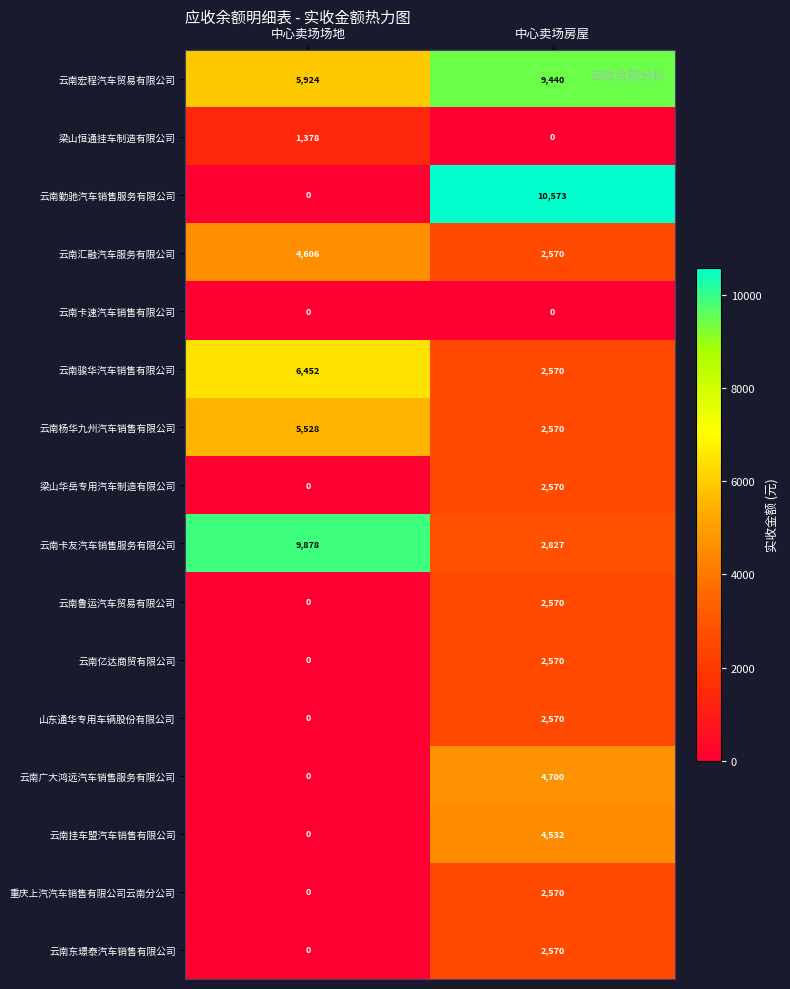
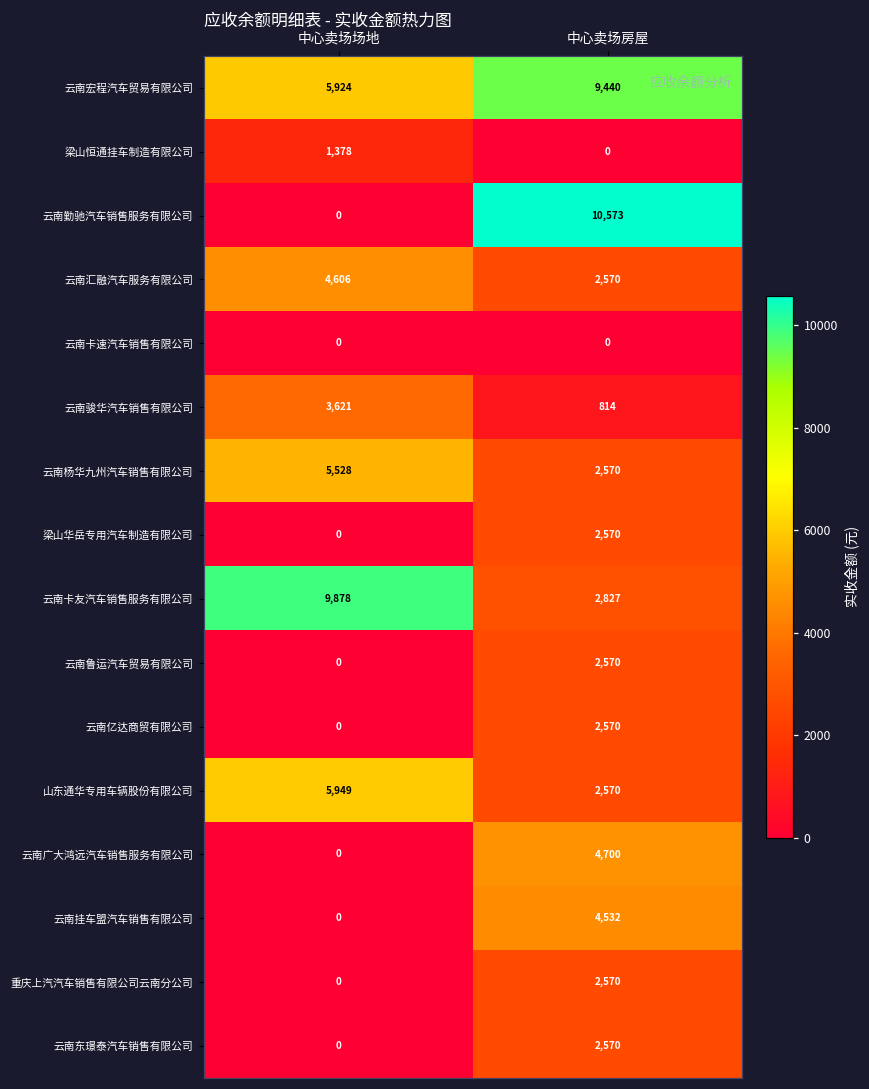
  {
    "云南宏程汽车贸易有限公司": {
      "中心卖场场地": "5,924"
    },
    "梁山恒通挂车制造有限公司": {
      "中心卖场场地": "1,378",
      "中心卖场房屋": "0"
    },
    "云南勤驰汽车销售服务有限公司": {
      "中心卖场场地": "0",
      "中心卖场房屋": "10,573"
    },
    "云南汇融汽车服务有限公司": {
      "中心卖场场地": "4,606",
      "中心卖场房屋": "2,570"
    },
    "云南卡速汽车销售有限公司": {
      "中心卖场场地": "0",
      "中心卖场房屋": "0"
    },
    "云南骏华汽车销售有限公司": {
-     "中心卖场场地": "6,452",
-     "中心卖场房屋": "2,570"
+     "中心卖场场地": "3,621",
+     "中心卖场房屋": "814"
    },
    "云南杨华九州汽车销售有限公司": {
      "中心卖场场地": "5,528",
      "中心卖场房屋": "2,570"
    },
    "梁山华岳专用汽车制造有限公司": {
      "中心卖场场地": "0",
      "中心卖场房屋": "2,570"
    },
    "云南卡友汽车销售服务有限公司": {
      "中心卖场场地": "9,878",
      "中心卖场房屋": "2,827"
    },
    "云南鲁运汽车贸易有限公司": {
      "中心卖场场地": "0",
      "中心卖场房屋": "2,570"
    },
    "云南亿达商贸有限公司": {
      "中心卖场场地": "0",
      "中心卖场房屋": "2,570"
    },
    "山东通华专用车辆股份有限公司": {
-     "中心卖场场地": "0",
+     "中心卖场场地": "5,949",
      "中心卖场房屋": "2,570"
    },
    "云南广大鸿远汽车销售服务有限公司": {
      "中心卖场场地": "0",
      "中心卖场房屋": "4,700"
    },
    "云南挂车盟汽车销售有限公司": {
      "中心卖场场地": "0",
      "中心卖场房屋": "4,532"
    },
    "重庆上汽汽车销售有限公司云南分公司": {
      "中心卖场场地": "0",
      "中心卖场房屋": "2,570"
    },
    "云南东璟泰汽车销售有限公司": {
      "中心卖场场地": "0",
      "中心卖场房屋": "2,570"
    }
  }
